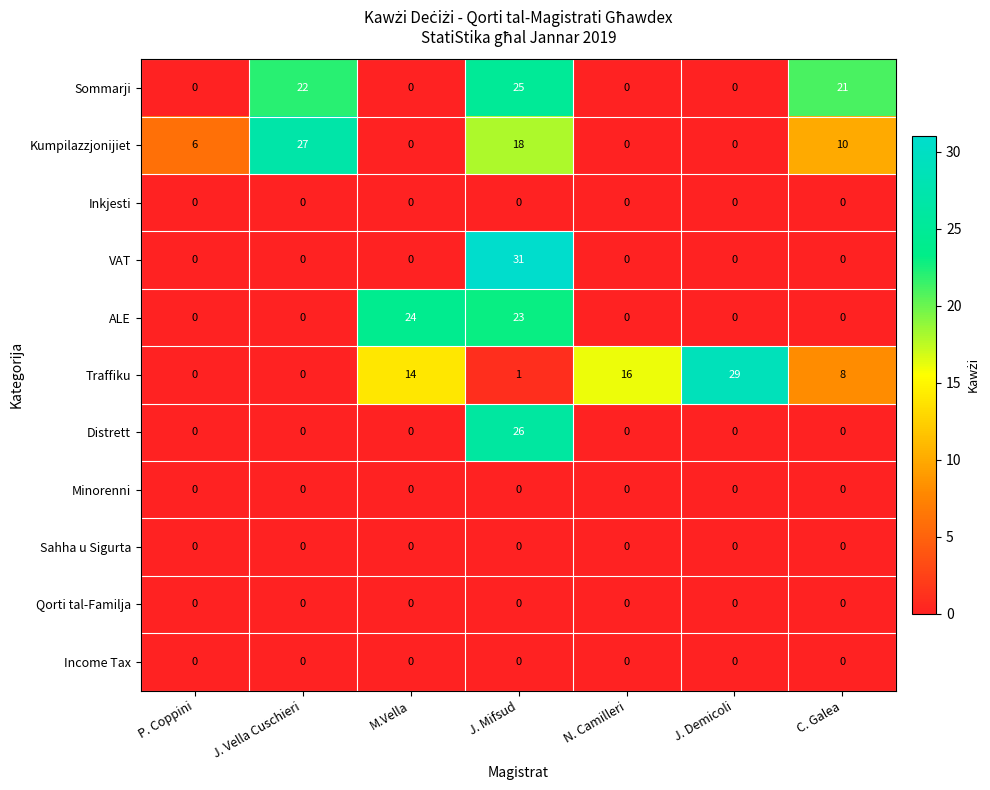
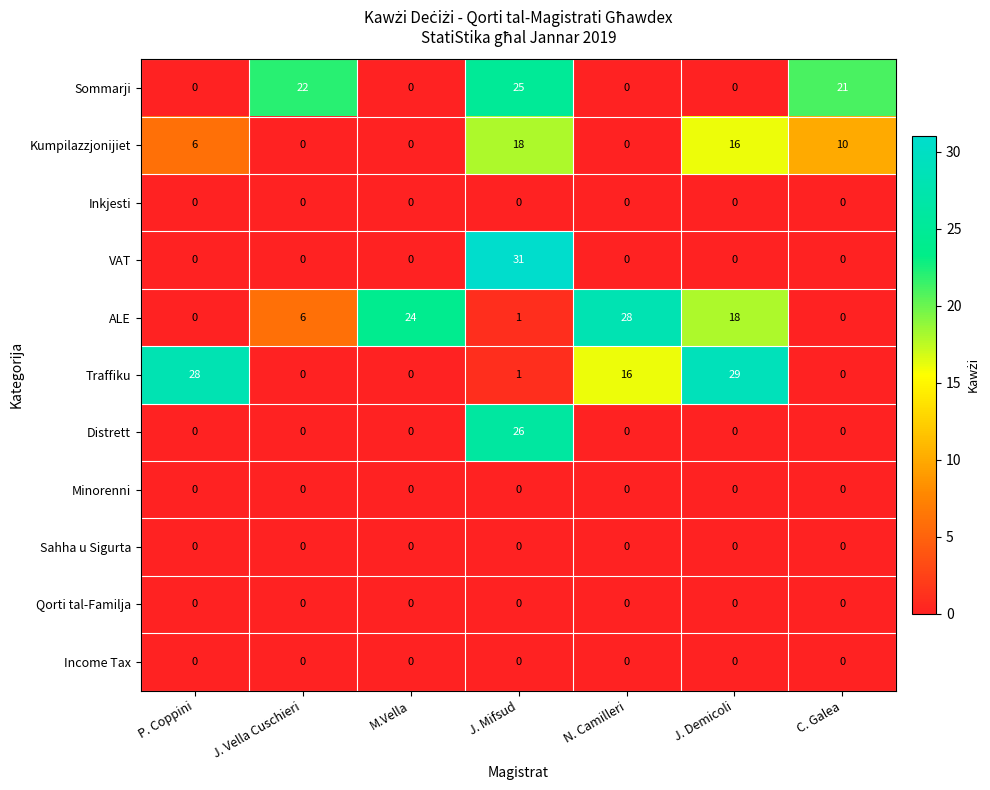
  {
    "Sommarji": {
      "P. Coppini": 0,
      "J. Vella Cuschieri": 22,
      "M.Vella": 0,
      "J. Mifsud": 25,
      "N. Camilleri": 0,
      "J. Demicoli": 0,
      "C. Galea": 21
    },
    "Kumpilazzjonijiet": {
      "P. Coppini": 6,
-     "J. Vella Cuschieri": 27,
+     "J. Vella Cuschieri": 0,
      "M.Vella": 0,
      "J. Mifsud": 18,
      "N. Camilleri": 0,
-     "J. Demicoli": 0,
+     "J. Demicoli": 16,
      "C. Galea": 10
    },
    "Inkjesti": {
      "P. Coppini": 0,
      "J. Vella Cuschieri": 0,
      "M.Vella": 0,
      "J. Mifsud": 0,
      "N. Camilleri": 0,
      "J. Demicoli": 0,
      "C. Galea": 0
    },
    "VAT": {
      "P. Coppini": 0,
      "J. Vella Cuschieri": 0,
      "M.Vella": 0,
      "J. Mifsud": 31,
      "N. Camilleri": 0,
      "J. Demicoli": 0,
      "C. Galea": 0
    },
    "ALE": {
      "P. Coppini": 0,
-     "J. Vella Cuschieri": 0,
+     "J. Vella Cuschieri": 6,
      "M.Vella": 24,
-     "J. Mifsud": 23,
-     "N. Camilleri": 0,
-     "J. Demicoli": 0,
+     "J. Mifsud": 1,
+     "N. Camilleri": 28,
+     "J. Demicoli": 18,
      "C. Galea": 0
    },
    "Traffiku": {
-     "P. Coppini": 0,
+     "P. Coppini": 28,
      "J. Vella Cuschieri": 0,
-     "M.Vella": 14,
+     "M.Vella": 0,
      "J. Mifsud": 1,
      "N. Camilleri": 16,
      "J. Demicoli": 29,
-     "C. Galea": 8
+     "C. Galea": 0
    },
    "Distrett": {
      "P. Coppini": 0,
      "J. Vella Cuschieri": 0,
      "M.Vella": 0,
      "J. Mifsud": 26,
      "N. Camilleri": 0,
      "J. Demicoli": 0,
      "C. Galea": 0
    },
    "Minorenni": {
      "P. Coppini": 0,
      "J. Vella Cuschieri": 0,
      "M.Vella": 0,
      "J. Mifsud": 0,
      "N. Camilleri": 0,
      "J. Demicoli": 0,
      "C. Galea": 0
    },
    "Sahha u Sigurta": {
      "P. Coppini": 0,
      "J. Vella Cuschieri": 0,
      "M.Vella": 0,
      "J. Mifsud": 0,
      "N. Camilleri": 0,
      "J. Demicoli": 0,
      "C. Galea": 0
    },
    "Qorti tal-Familja": {
      "P. Coppini": 0,
      "J. Vella Cuschieri": 0,
      "M.Vella": 0,
      "J. Mifsud": 0,
      "N. Camilleri": 0,
      "J. Demicoli": 0,
      "C. Galea": 0
    },
    "Income Tax": {
      "P. Coppini": 0,
      "J. Vella Cuschieri": 0,
      "M.Vella": 0,
      "J. Mifsud": 0,
      "N. Camilleri": 0,
      "J. Demicoli": 0,
      "C. Galea": 0
    }
  }
